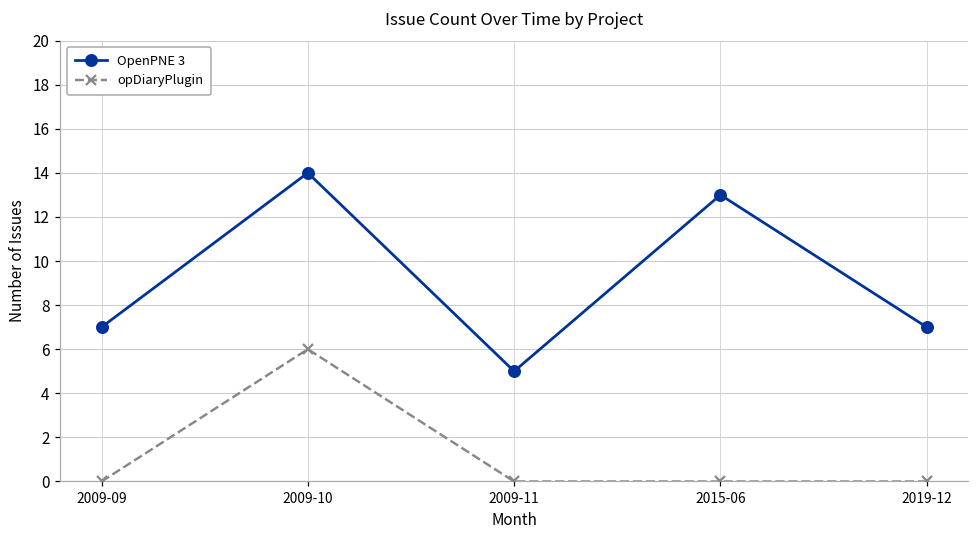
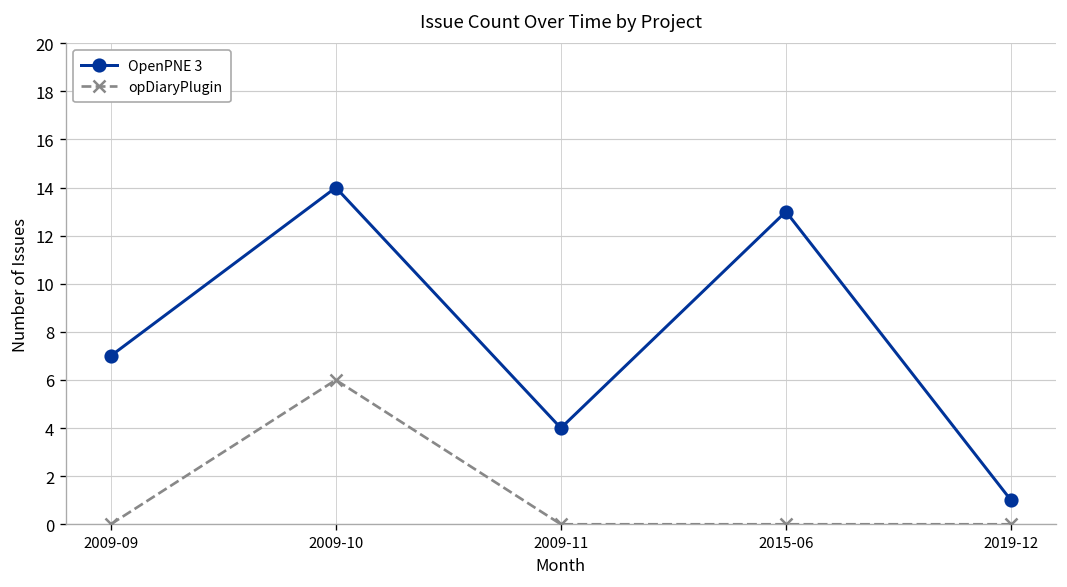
  {
    "OpenPNE 3": {
      "2009-09": 7,
      "2009-10": 14,
-     "2009-11": 5,
+     "2009-11": 4,
      "2015-06": 13,
-     "2019-12": 7
+     "2019-12": 1
    },
    "opDiaryPlugin": {
      "2009-09": 0,
      "2009-10": 6,
      "2009-11": 0,
      "2015-06": 0,
      "2019-12": 0
    }
  }
